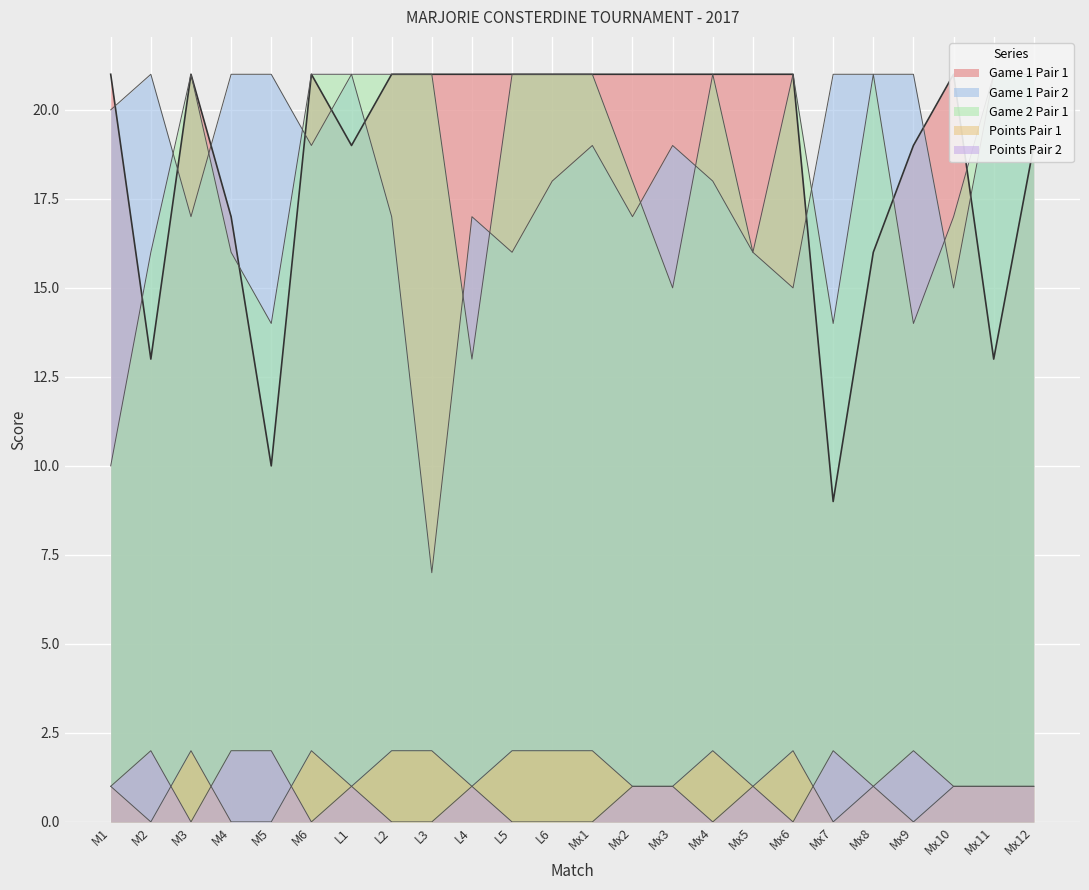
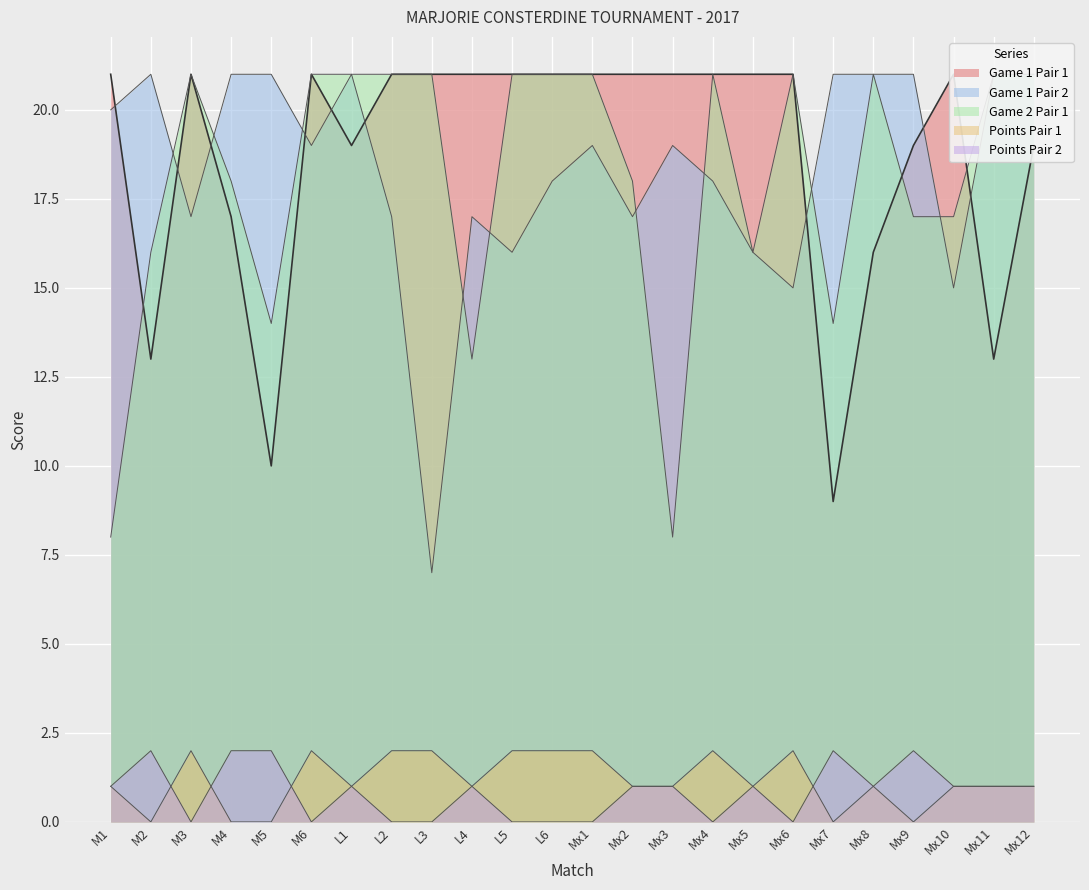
  {
    "Game 2 Pair 1": {
-     "M1": 10,
+     "M1": 8,
      "M2": 16,
-     "M4": 16,
+     "M4": 18,
      "M5": 14,
      "L4": 13,
      "Mx2": 18,
-     "Mx3": 15,
+     "Mx3": 8,
      "Mx7": 14,
-     "Mx9": 14,
+     "Mx9": 17,
      "Mx10": 17
    }
  }
